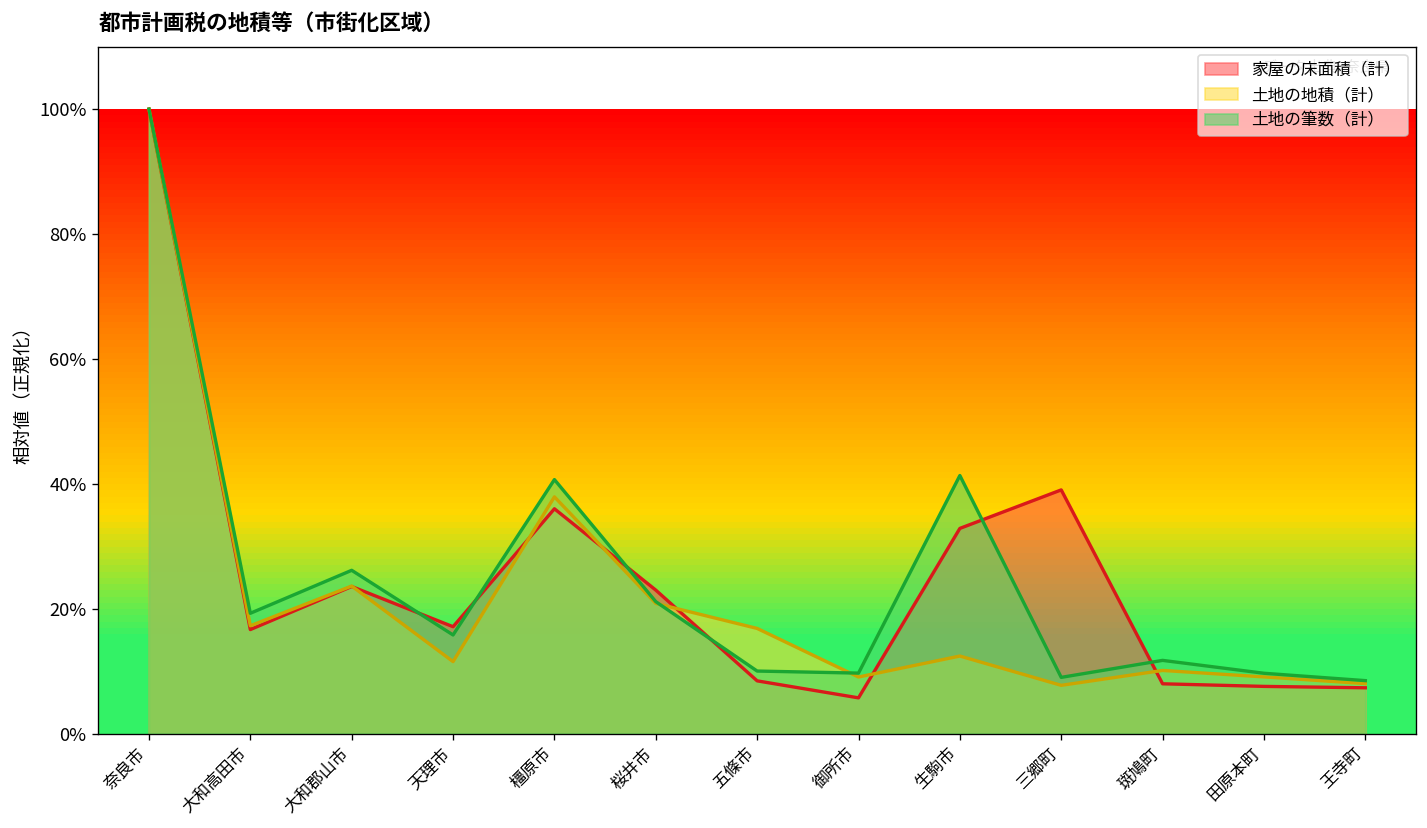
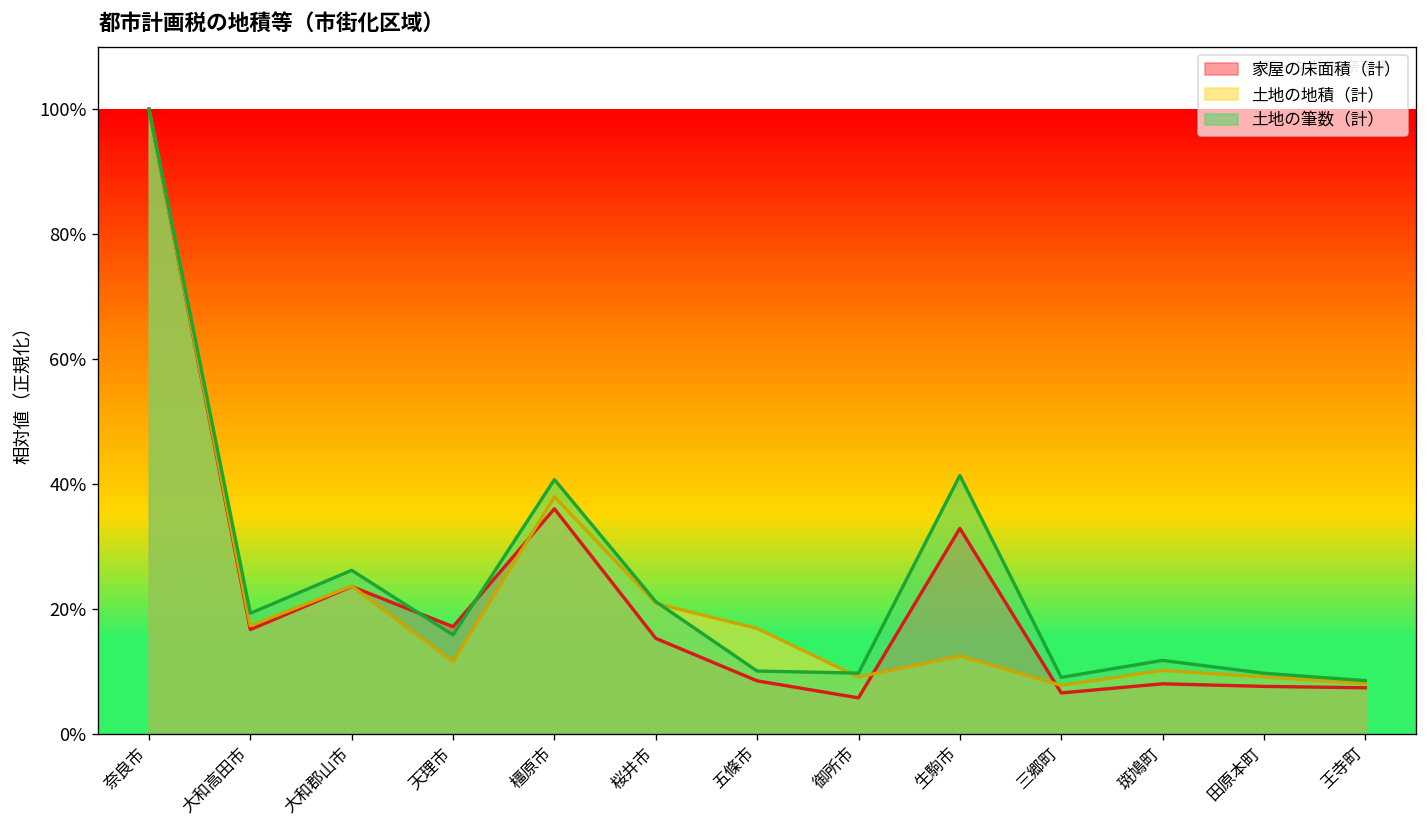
  {
    "家屋の床面積（計）": {
      "大和高田市": "17%",
      "天理市": "17%",
      "橿原市": "36%",
-     "桜井市": "23%",
+     "桜井市": "15%",
      "五條市": "8%",
      "御所市": "6%",
      "生駒市": "33%",
-     "三郷町": "39%",
+     "三郷町": "7%",
      "斑鳩町": "8%",
      "田原本町": "8%",
      "王寺町": "7%"
    },
    "土地の地積（計）": {
      "大和高田市": "17%",
      "天理市": "12%",
      "橿原市": "38%",
      "五條市": "17%",
      "御所市": "9%",
      "生駒市": "12%",
      "三郷町": "8%",
      "斑鳩町": "10%",
      "田原本町": "9%"
    },
    "土地の筆数（計）": {
      "大和高田市": "19%",
      "大和郡山市": "26%",
      "天理市": "16%",
      "橿原市": "41%",
      "五條市": "10%",
      "御所市": "10%",
      "生駒市": "41%",
      "三郷町": "9%",
      "斑鳩町": "12%",
      "田原本町": "10%"
    }
  }
